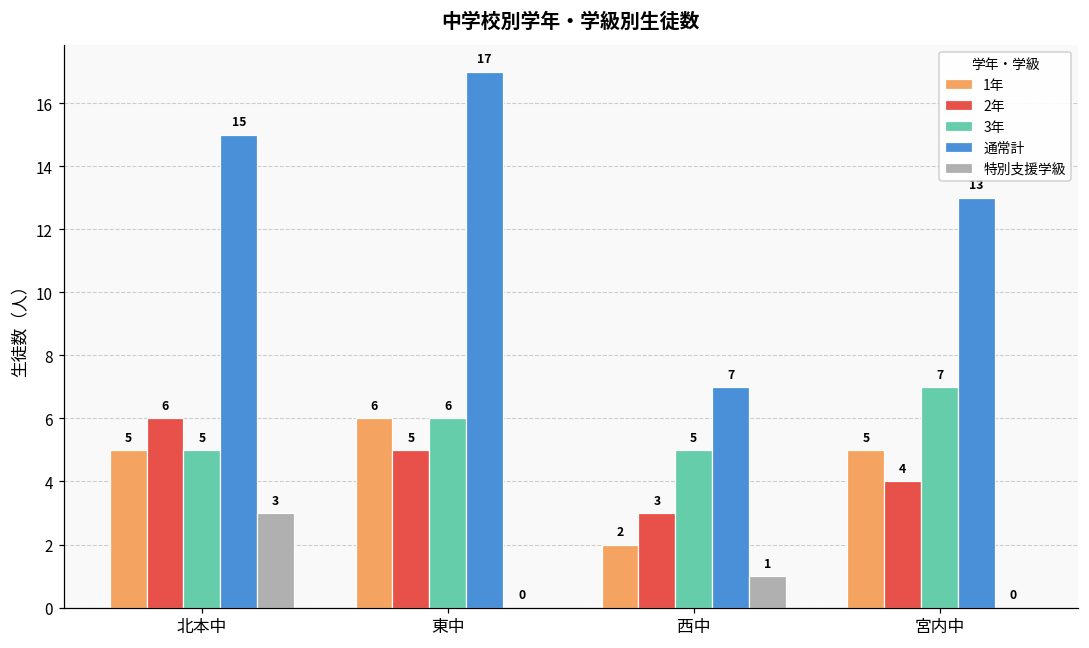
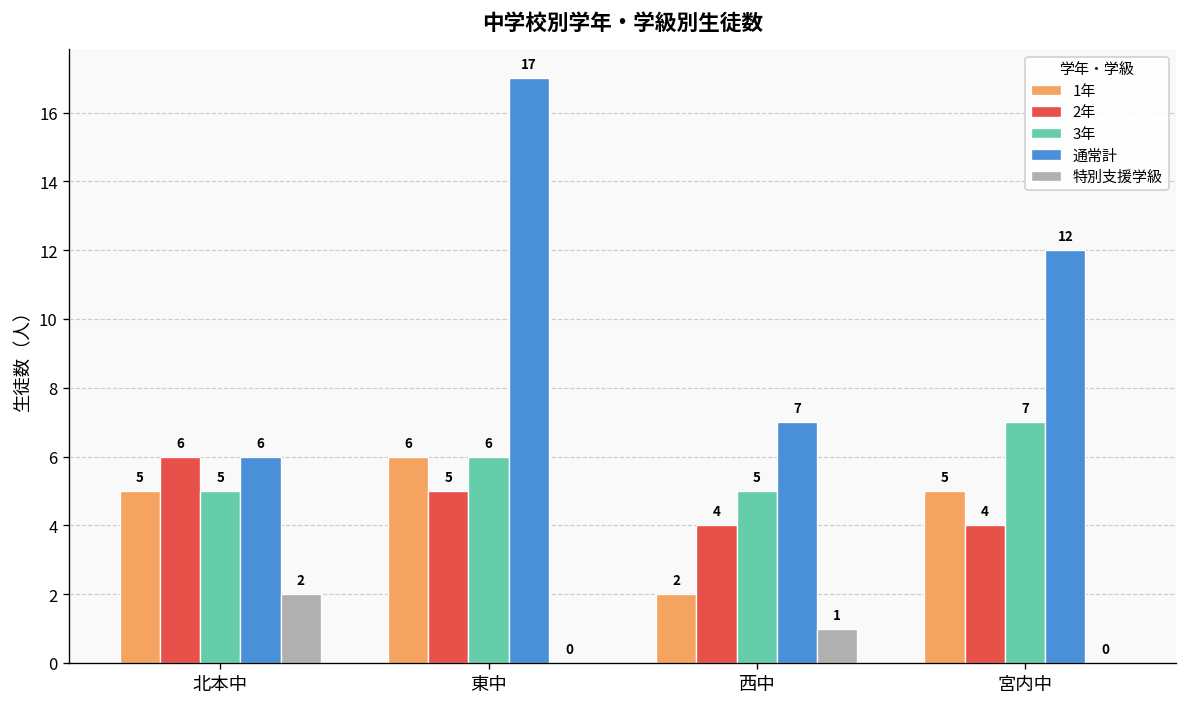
  {
    "1年": {
      "北本中": 5,
      "東中": 6,
      "西中": 2,
      "宮内中": 5
    },
    "2年": {
      "北本中": 6,
      "東中": 5,
-     "西中": 3,
+     "西中": 4,
      "宮内中": 4
    },
    "3年": {
      "北本中": 5,
      "東中": 6,
      "西中": 5,
      "宮内中": 7
    },
    "通常計": {
-     "北本中": 15,
+     "北本中": 6,
      "東中": 17,
      "西中": 7,
-     "宮内中": 13
+     "宮内中": 12
    },
    "特別支援学級": {
-     "北本中": 3,
+     "北本中": 2,
      "東中": 0,
      "西中": 1,
      "宮内中": 0
    }
  }
